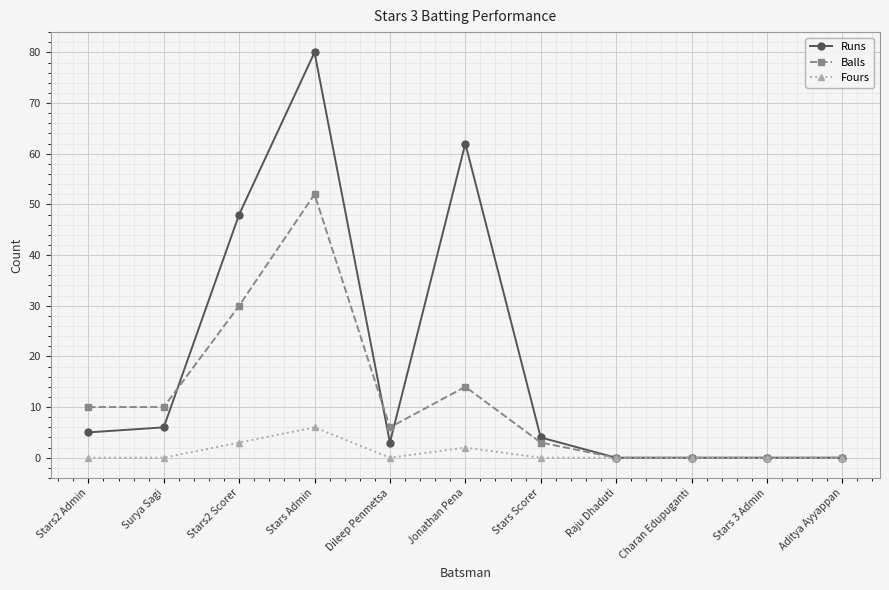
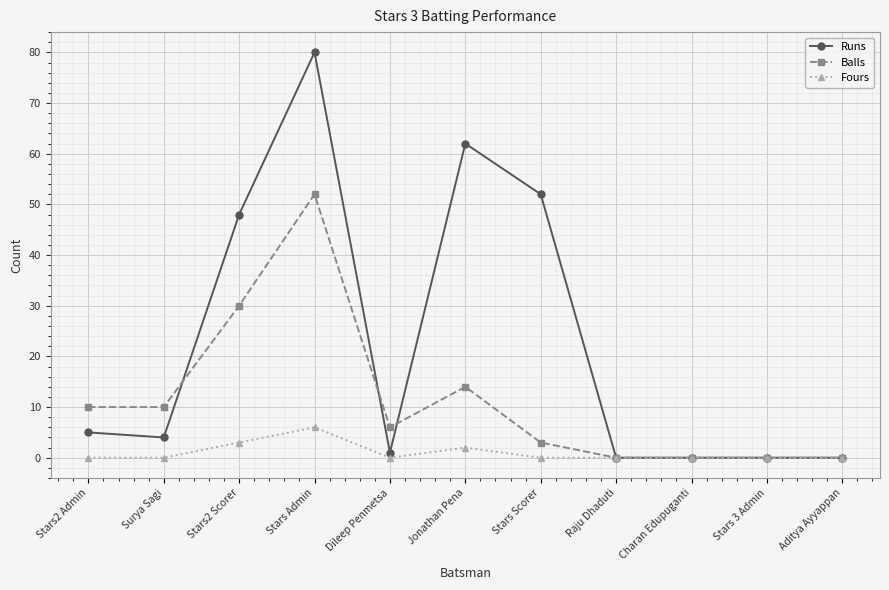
  {
    "Runs": {
      "Stars2 Admin": 5,
-     "Surya Sagi": 6,
+     "Surya Sagi": 4,
      "Stars2 Scorer": 48,
      "Stars Admin": 80,
-     "Dileep Penmetsa": 3,
+     "Dileep Penmetsa": 1,
      "Jonathan Pena": 62,
-     "Stars Scorer": 4
+     "Stars Scorer": 52
    }
  }
